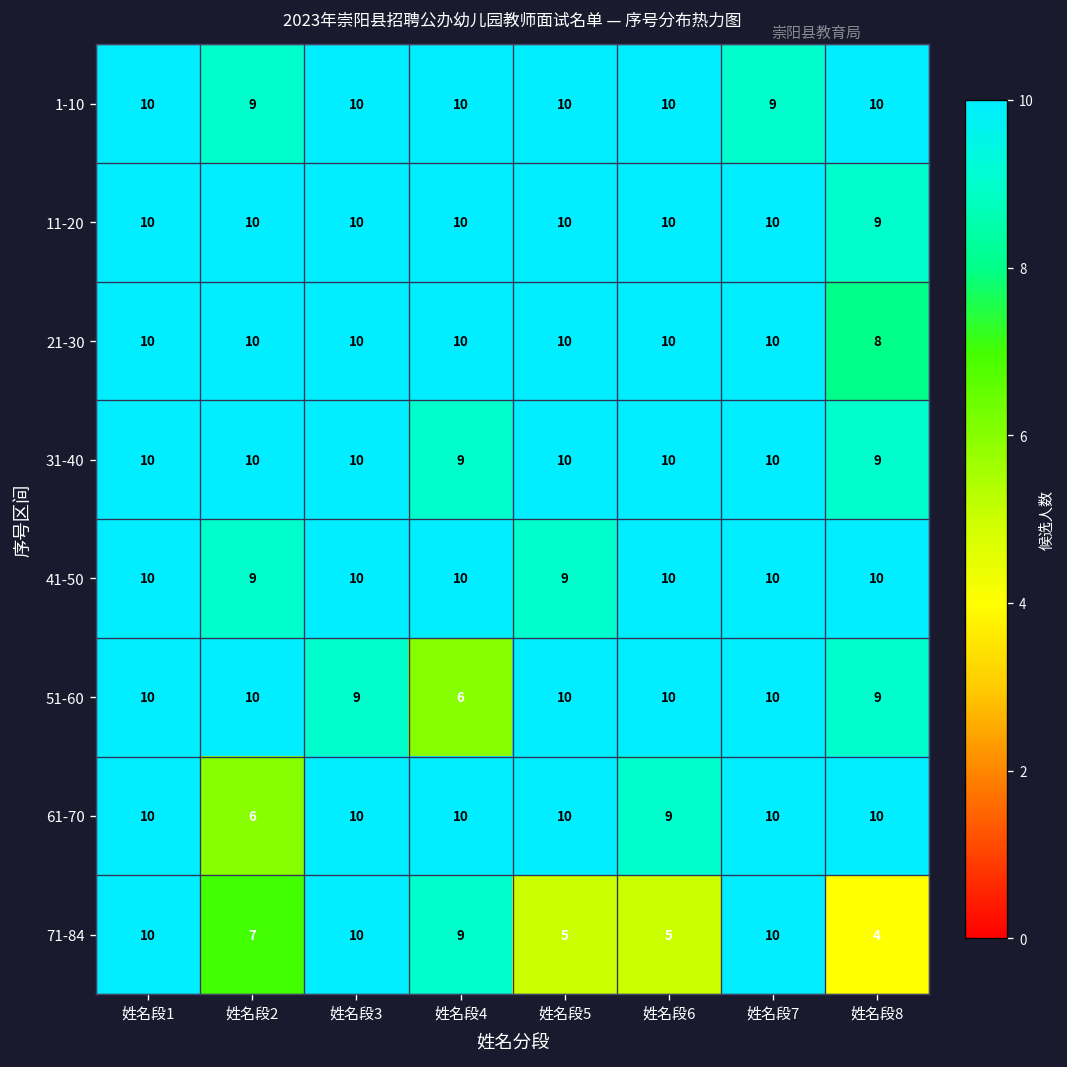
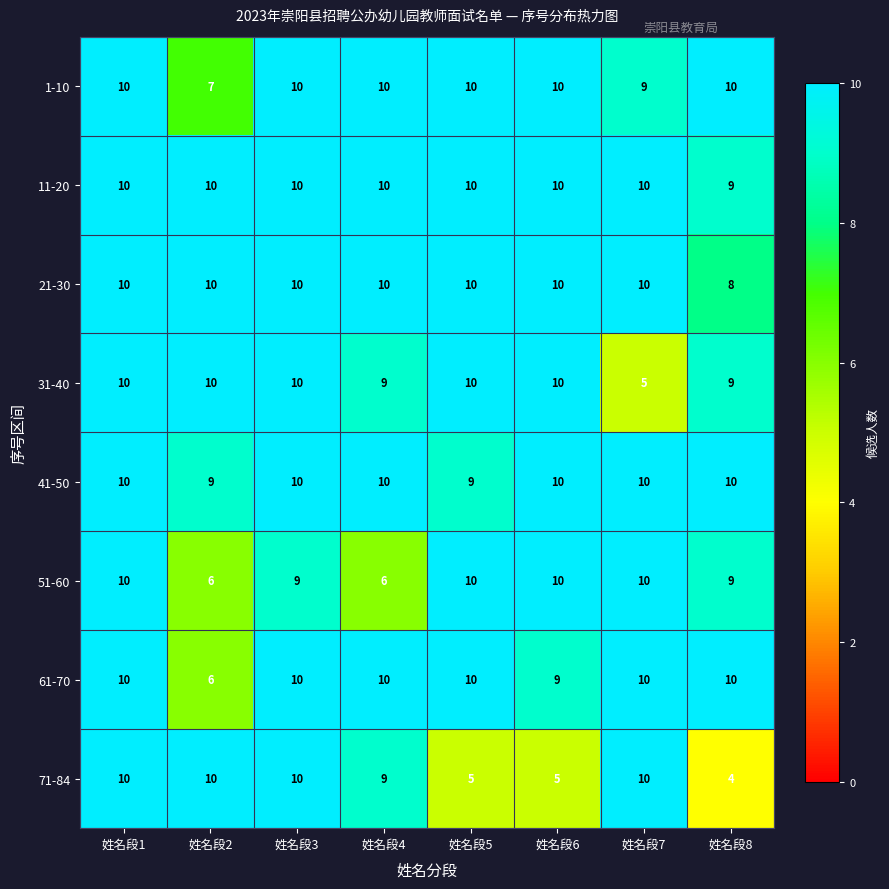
  {
    "1-10": {
      "姓名段1": 10,
-     "姓名段2": 9,
+     "姓名段2": 7,
      "姓名段3": 10,
      "姓名段4": 10,
      "姓名段5": 10,
      "姓名段6": 10,
      "姓名段7": 9,
      "姓名段8": 10
    },
    "11-20": {
      "姓名段1": 10,
      "姓名段2": 10,
      "姓名段3": 10,
      "姓名段4": 10,
      "姓名段5": 10,
      "姓名段6": 10,
      "姓名段7": 10,
      "姓名段8": 9
    },
    "21-30": {
      "姓名段1": 10,
      "姓名段2": 10,
      "姓名段3": 10,
      "姓名段4": 10,
      "姓名段5": 10,
      "姓名段6": 10,
      "姓名段7": 10,
      "姓名段8": 8
    },
    "31-40": {
      "姓名段1": 10,
      "姓名段2": 10,
      "姓名段3": 10,
      "姓名段4": 9,
      "姓名段5": 10,
      "姓名段6": 10,
-     "姓名段7": 10,
+     "姓名段7": 5,
      "姓名段8": 9
    },
    "41-50": {
      "姓名段1": 10,
      "姓名段2": 9,
      "姓名段3": 10,
      "姓名段4": 10,
      "姓名段5": 9,
      "姓名段6": 10,
      "姓名段7": 10,
      "姓名段8": 10
    },
    "51-60": {
      "姓名段1": 10,
-     "姓名段2": 10,
+     "姓名段2": 6,
      "姓名段3": 9,
      "姓名段4": 6,
      "姓名段5": 10,
      "姓名段6": 10,
      "姓名段7": 10,
      "姓名段8": 9
    },
    "61-70": {
      "姓名段1": 10,
      "姓名段2": 6,
      "姓名段3": 10,
      "姓名段4": 10,
      "姓名段5": 10,
      "姓名段6": 9,
      "姓名段7": 10,
      "姓名段8": 10
    },
    "71-84": {
      "姓名段1": 10,
-     "姓名段2": 7,
+     "姓名段2": 10,
      "姓名段3": 10,
      "姓名段4": 9,
      "姓名段5": 5,
      "姓名段6": 5,
      "姓名段7": 10,
      "姓名段8": 4
    }
  }
